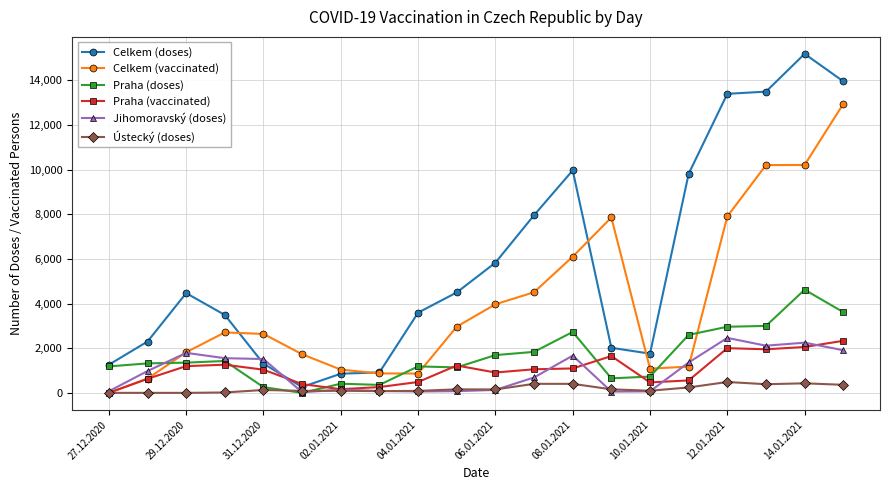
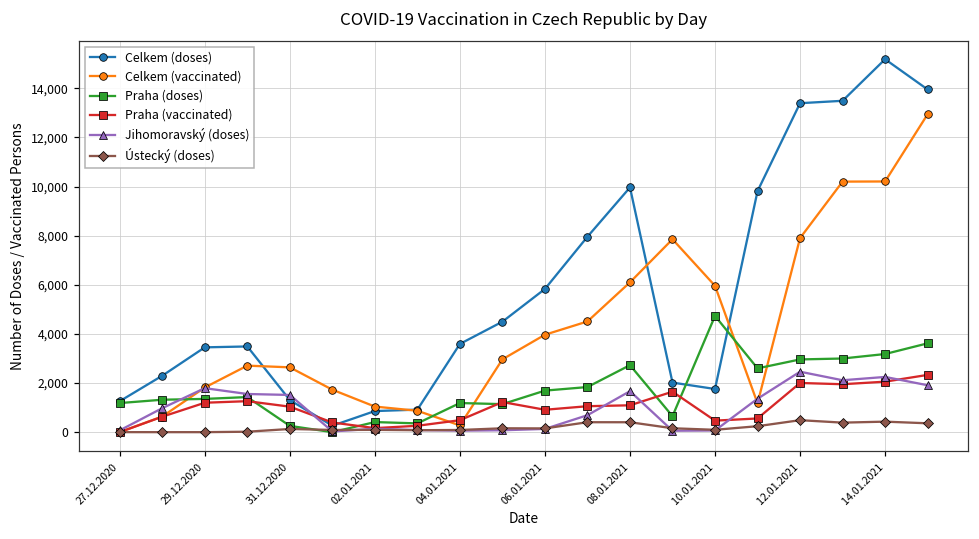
  {
    "Celkem (doses)": {
-     "29.12.2020": "4,500",
+     "29.12.2020": "3,500",
      "31.12.2020": "1,300",
      "02.01.2021": "900",
      "04.01.2021": "3,600",
      "06.01.2021": "5,800",
      "08.01.2021": "10,000",
      "10.01.2021": "1,800",
      "12.01.2021": "13,400",
      "14.01.2021": "15,200"
    },
    "Celkem (vaccinated)": {
      "31.12.2020": "2,600",
      "02.01.2021": "1,000",
-     "04.01.2021": "900",
+     "04.01.2021": "300",
      "06.01.2021": "4,000",
      "08.01.2021": "6,100",
-     "10.01.2021": "1,100",
+     "10.01.2021": "6,000",
      "12.01.2021": "7,900",
      "14.01.2021": "10,200"
    },
    "Praha (doses)": {
      "29.12.2020": "1,400",
      "31.12.2020": "300",
      "02.01.2021": "400",
      "04.01.2021": "1,200",
      "06.01.2021": "1,700",
      "08.01.2021": "2,700",
-     "10.01.2021": "700",
+     "10.01.2021": "4,700",
      "12.01.2021": "3,000",
-     "14.01.2021": "4,600"
+     "14.01.2021": "3,200"
    },
    "Praha (vaccinated)": {
      "29.12.2020": "1,200",
      "31.12.2020": "1,000",
      "04.01.2021": "500",
      "06.01.2021": "900",
      "08.01.2021": "1,100",
      "10.01.2021": "500",
      "12.01.2021": "2,000",
      "14.01.2021": "2,100"
    },
    "Jihomoravský (doses)": {
      "31.12.2020": "1,500",
      "08.01.2021": "1,700",
      "12.01.2021": "2,500",
      "14.01.2021": "2,200"
    },
    "Ústecký (doses)": {
      "29.12.2020": "0",
      "31.12.2020": "100",
      "08.01.2021": "400",
      "12.01.2021": "500",
      "14.01.2021": "400"
    }
  }
